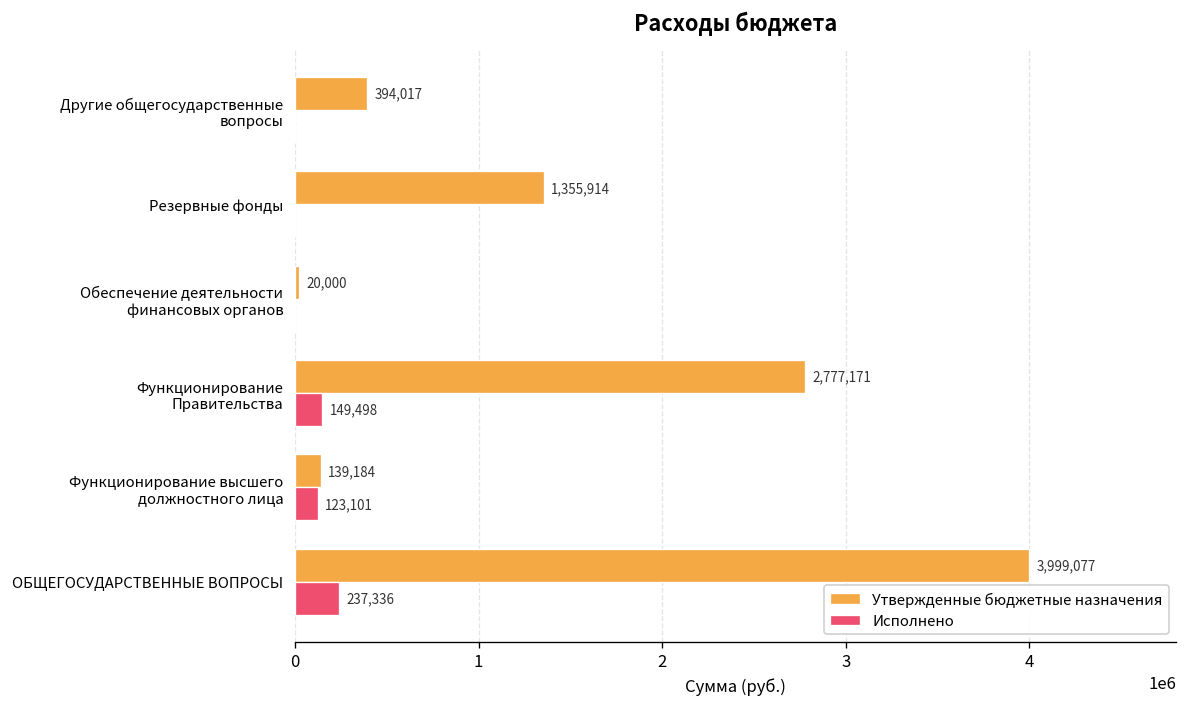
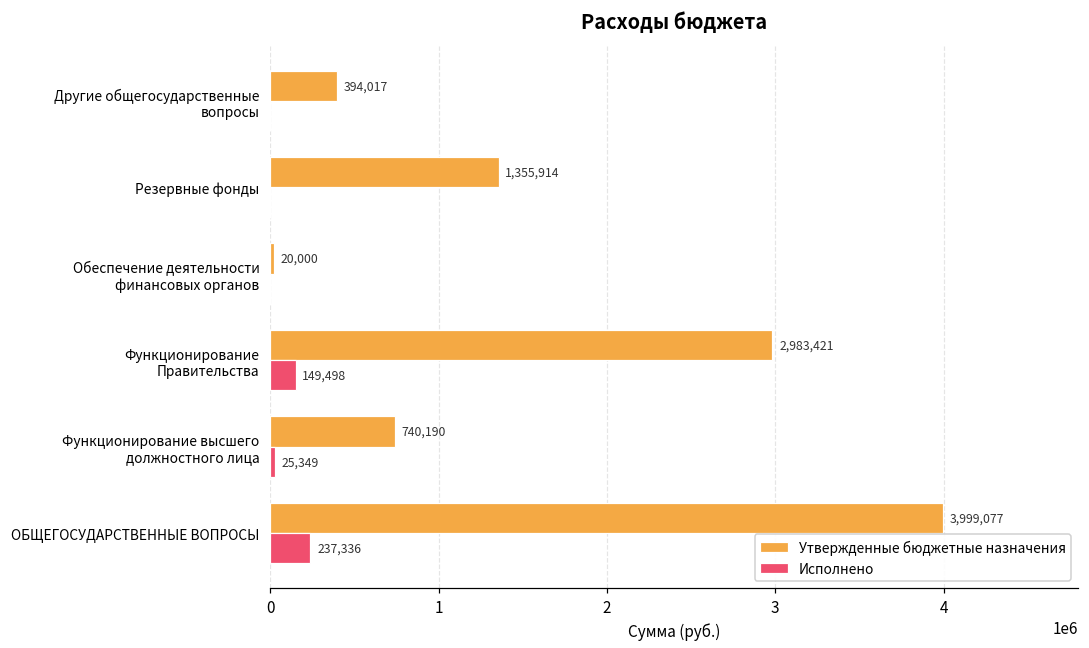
  {
    "Утвержденные бюджетные назначения": {
      "Другие общегосударственные вопросы": "394,017",
      "Резервные фонды": "1,355,914",
      "Обеспечение деятельности финансовых органов": "20,000",
-     "Функционирование Правительства": "2,777,171",
-     "Функционирование высшего должностного лица": "139,184",
+     "Функционирование Правительства": "2,983,421",
+     "Функционирование высшего должностного лица": "740,190",
      "ОБЩЕГОСУДАРСТВЕННЫЕ ВОПРОСЫ": "3,999,077"
    },
    "Исполнено": {
      "Функционирование Правительства": "149,498",
-     "Функционирование высшего должностного лица": "123,101",
+     "Функционирование высшего должностного лица": "25,349",
      "ОБЩЕГОСУДАРСТВЕННЫЕ ВОПРОСЫ": "237,336"
    }
  }
